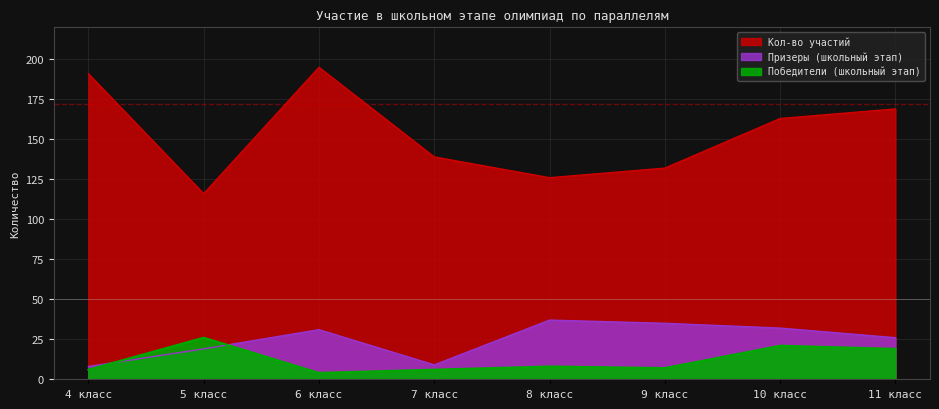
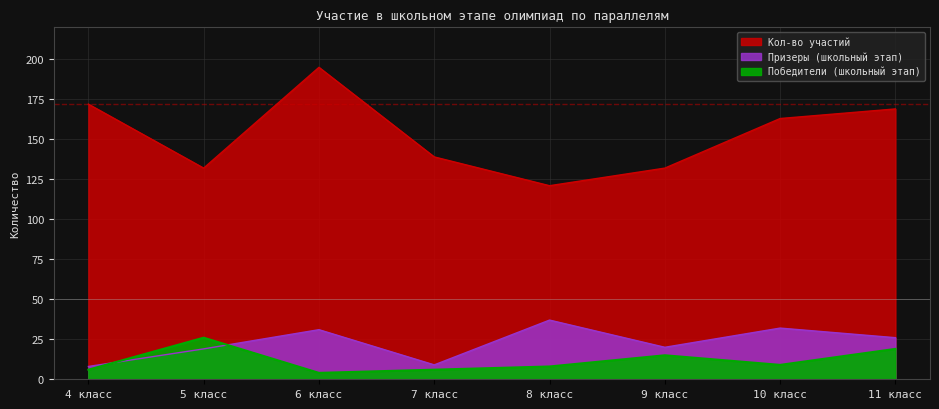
  {
    "Кол-во участий": {
-     "4 класс": 191,
-     "5 класс": 116,
+     "4 класс": 172,
+     "5 класс": 132,
      "6 класс": 195,
      "7 класс": 139,
-     "8 класс": 126,
+     "8 класс": 121,
      "9 класс": 132,
      "10 класс": 163,
      "11 класс": 169
    },
    "Призеры (школьный этап)": {
      "4 класс": 8,
      "5 класс": 19,
      "6 класс": 31,
      "7 класс": 9,
      "8 класс": 37,
-     "9 класс": 35,
+     "9 класс": 20,
      "10 класс": 32,
      "11 класс": 26
    },
    "Победители (школьный этап)": {
      "4 класс": 6,
      "5 класс": 26,
      "6 класс": 4,
      "7 класс": 6,
      "8 класс": 8,
-     "9 класс": 7,
-     "10 класс": 21,
+     "9 класс": 15,
+     "10 класс": 9,
      "11 класс": 19
    }
  }
